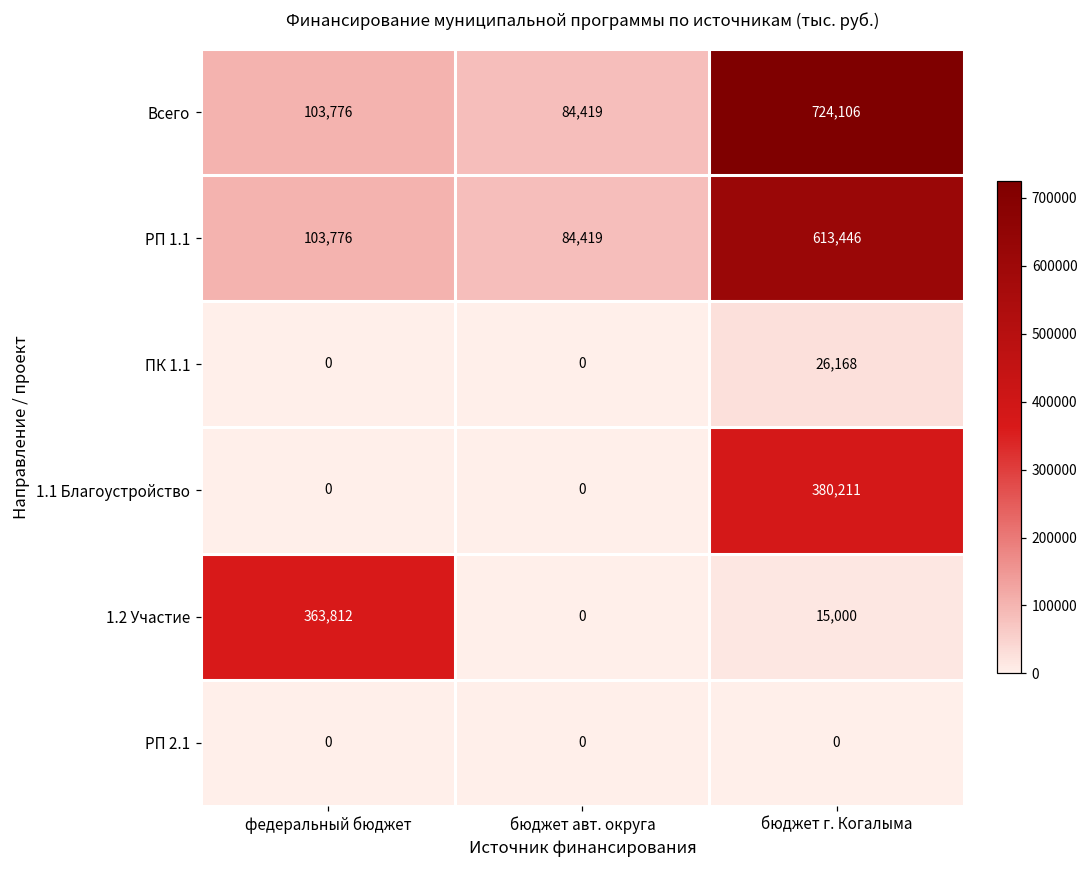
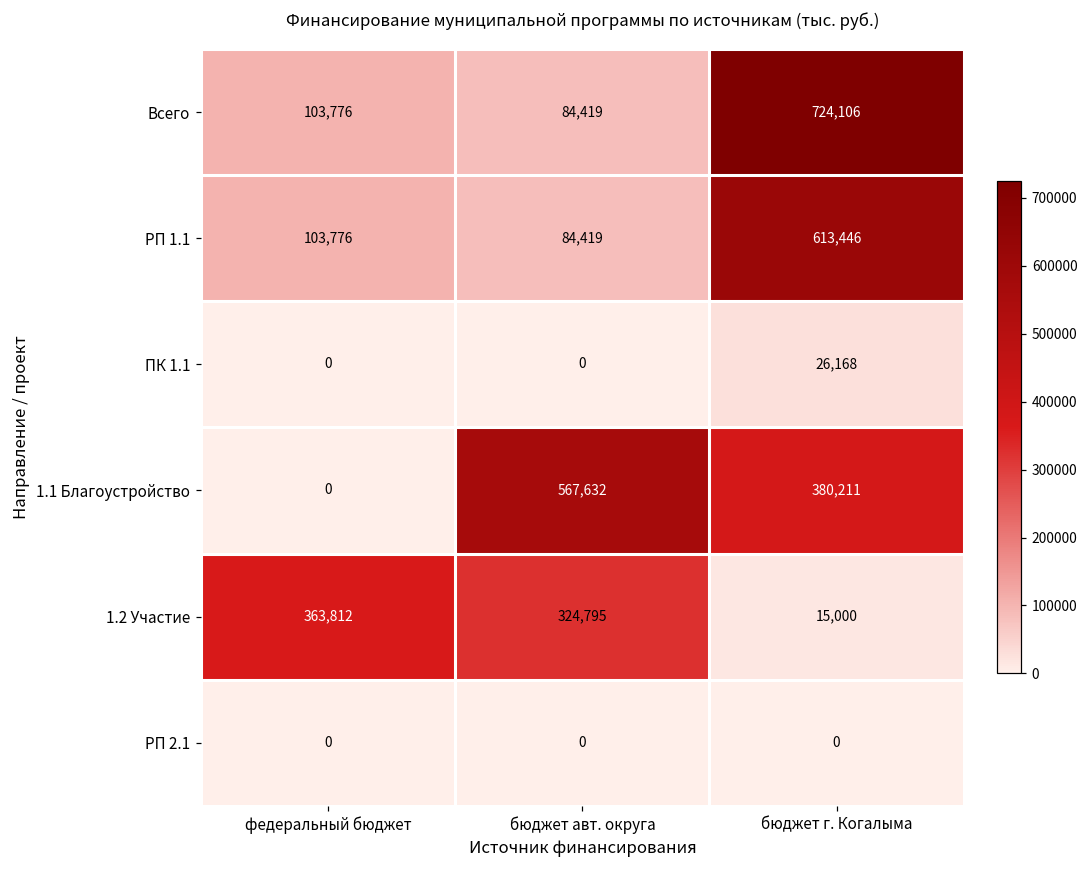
  {
    "Всего": {
      "федеральный бюджет": "103,776",
      "бюджет авт. округа": "84,419",
      "бюджет г. Когалыма": "724,106"
    },
    "РП 1.1": {
      "федеральный бюджет": "103,776",
      "бюджет авт. округа": "84,419",
      "бюджет г. Когалыма": "613,446"
    },
    "ПК 1.1": {
      "федеральный бюджет": "0",
      "бюджет авт. округа": "0",
      "бюджет г. Когалыма": "26,168"
    },
    "1.1 Благоустройство": {
      "федеральный бюджет": "0",
-     "бюджет авт. округа": "0",
+     "бюджет авт. округа": "567,632",
      "бюджет г. Когалыма": "380,211"
    },
    "1.2 Участие": {
      "федеральный бюджет": "363,812",
-     "бюджет авт. округа": "0",
+     "бюджет авт. округа": "324,795",
      "бюджет г. Когалыма": "15,000"
    },
    "РП 2.1": {
      "федеральный бюджет": "0",
      "бюджет авт. округа": "0",
      "бюджет г. Когалыма": "0"
    }
  }
